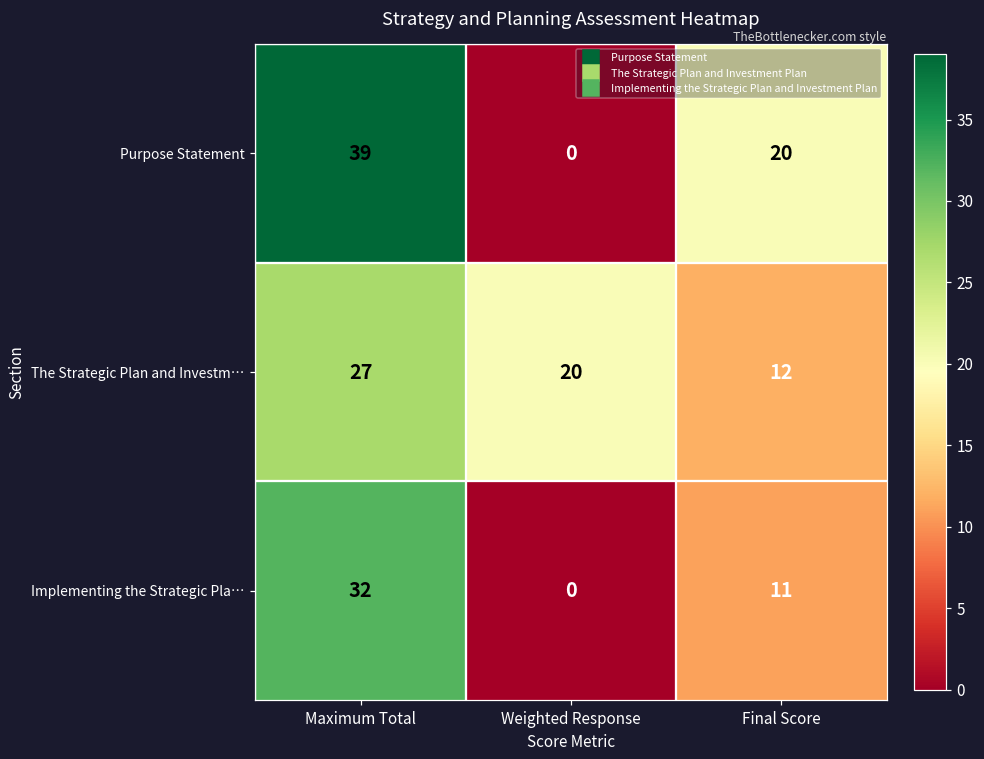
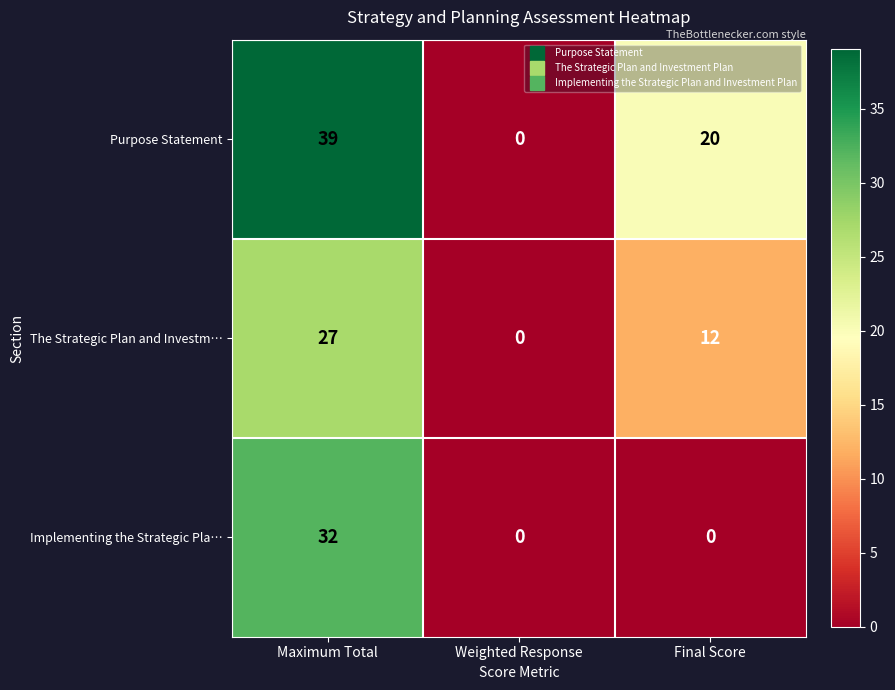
  {
    "Purpose Statement": {
      "Maximum Total": 39,
      "Weighted Response": 0,
      "Final Score": 20
    },
    "The Strategic Plan and Investm…": {
      "Maximum Total": 27,
-     "Weighted Response": 20,
+     "Weighted Response": 0,
      "Final Score": 12
    },
    "Implementing the Strategic Pla…": {
      "Maximum Total": 32,
      "Weighted Response": 0,
-     "Final Score": 11
+     "Final Score": 0
    }
  }
